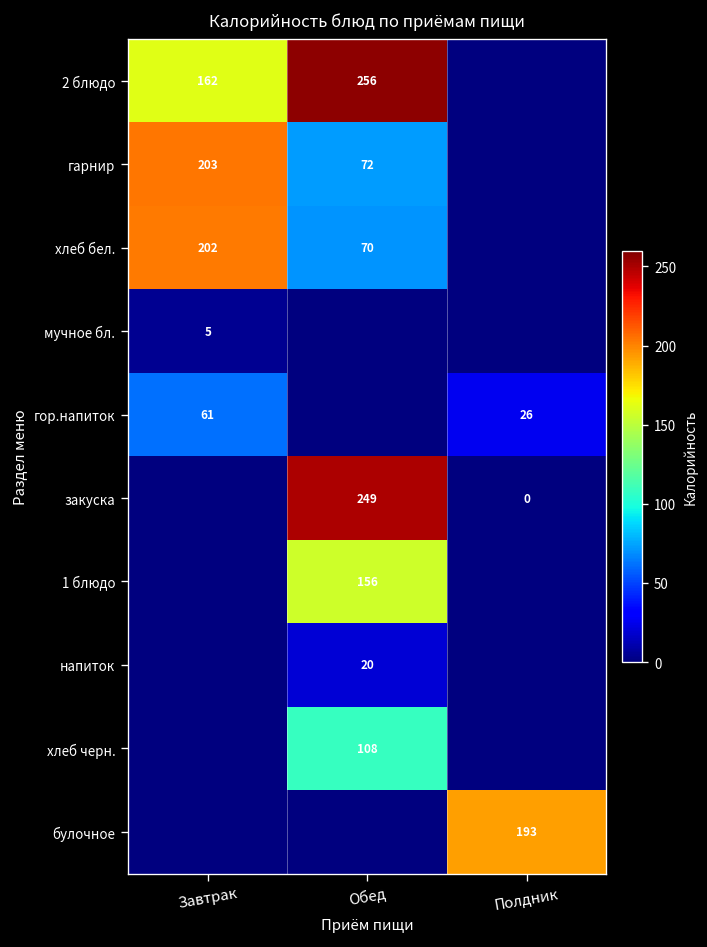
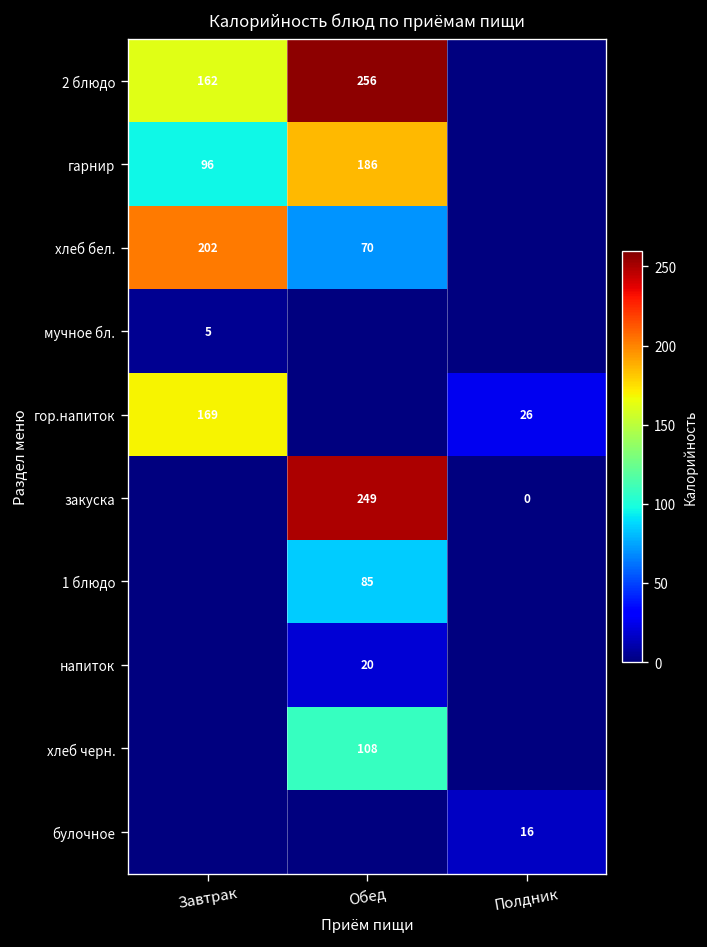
  {
    "2 блюдо": {
      "Завтрак": 162,
      "Обед": 256
    },
    "гарнир": {
-     "Завтрак": 203,
-     "Обед": 72
+     "Завтрак": 96,
+     "Обед": 186
    },
    "хлеб бел.": {
      "Завтрак": 202,
      "Обед": 70
    },
    "мучное бл.": {
      "Завтрак": 5
    },
    "гор.напиток": {
-     "Завтрак": 61,
+     "Завтрак": 169,
      "Полдник": 26
    },
    "закуска": {
      "Обед": 249,
      "Полдник": 0
    },
    "1 блюдо": {
-     "Обед": 156
+     "Обед": 85
    },
    "напиток": {
      "Обед": 20
    },
    "хлеб черн.": {
      "Обед": 108
    },
    "булочное": {
-     "Полдник": 193
+     "Полдник": 16
    }
  }
